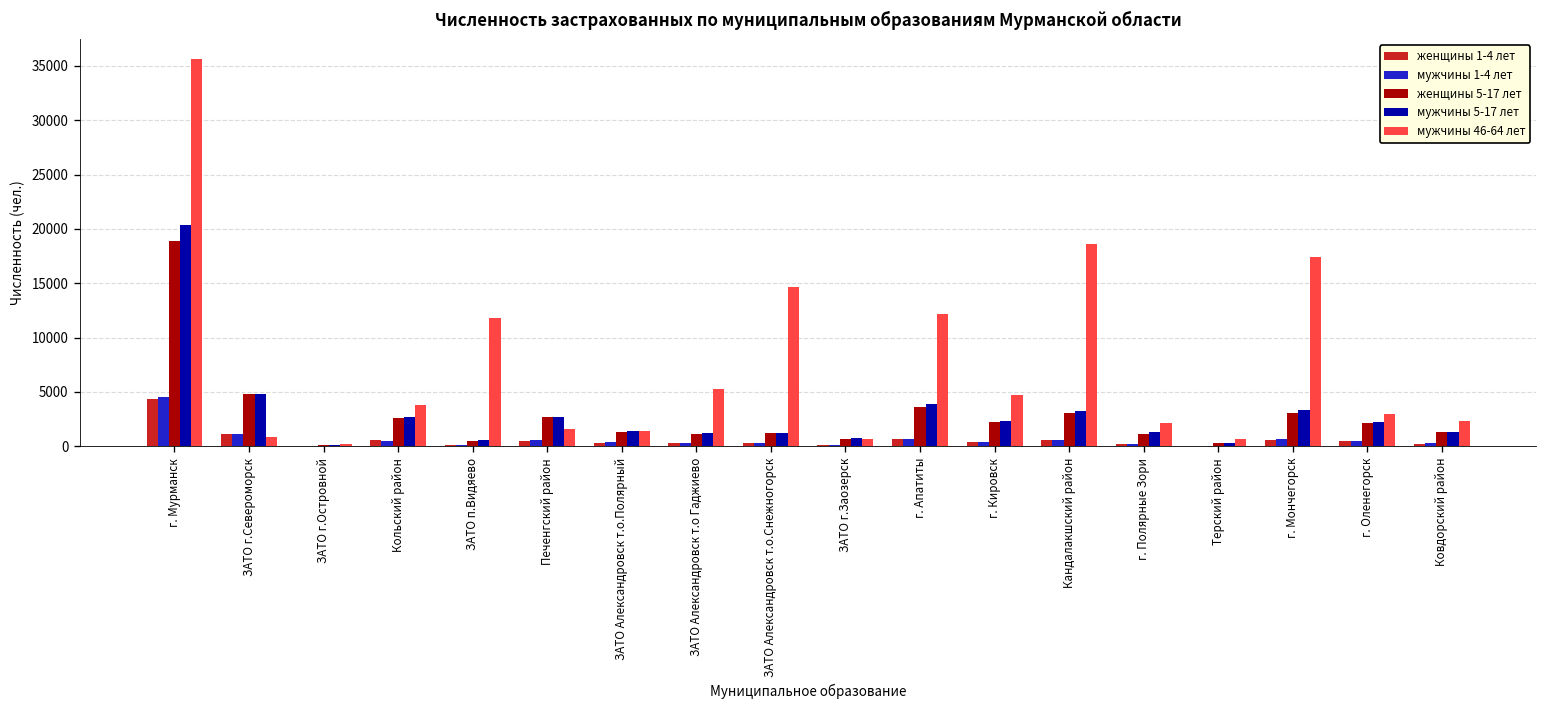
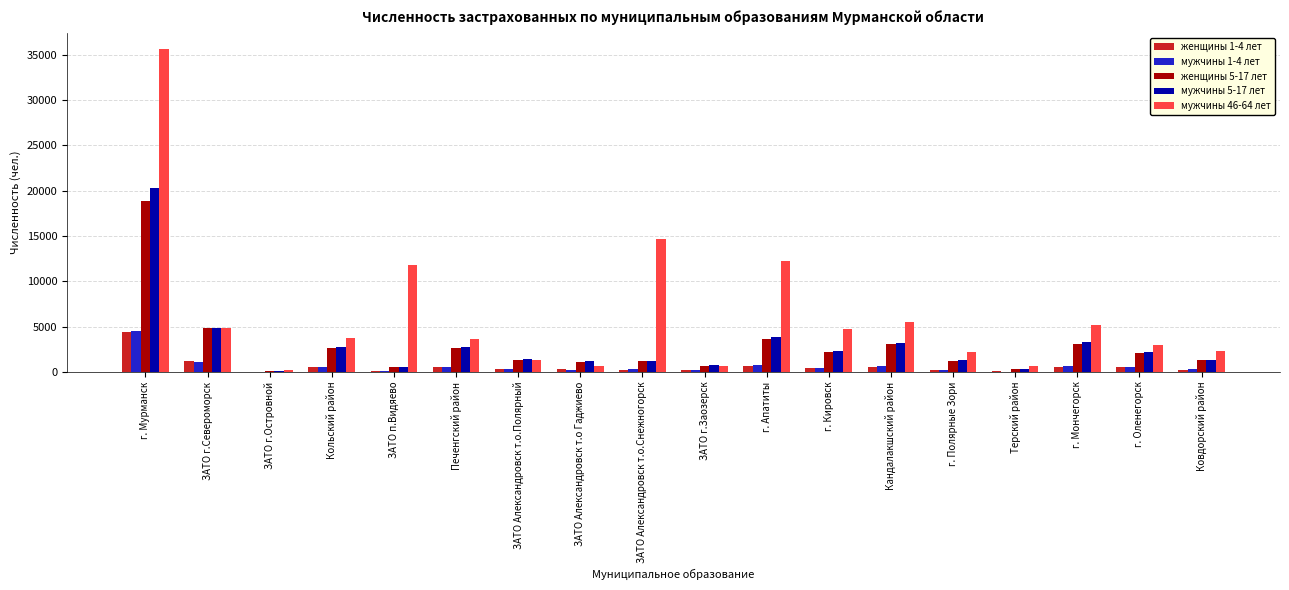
  {
    "мужчины 46-64 лет": {
      "г. Мурманск": 36000,
-     "ЗАТО г.Североморск": 1000,
+     "ЗАТО г.Североморск": 5000,
      "Кольский район": 4000,
      "ЗАТО п.Видяево": 12000,
-     "Печенгский район": 2000,
+     "Печенгский район": 4000,
      "ЗАТО Александровск т.о.Полярный": 1000,
-     "ЗАТО Александровск т.о Гаджиево": 5000,
+     "ЗАТО Александровск т.о Гаджиево": 1000,
      "ЗАТО Александровск т.о.Снежногорск": 15000,
      "ЗАТО г.Заозерск": 1000,
      "г. Апатиты": 12000,
      "г. Кировск": 5000,
-     "Кандалакшский район": 19000,
+     "Кандалакшский район": 6000,
      "г. Полярные Зори": 2000,
      "Терский район": 1000,
-     "г. Мончегорск": 17000,
+     "г. Мончегорск": 5000,
      "г. Оленегорск": 3000,
      "Ковдорский район": 2000
    }
  }
